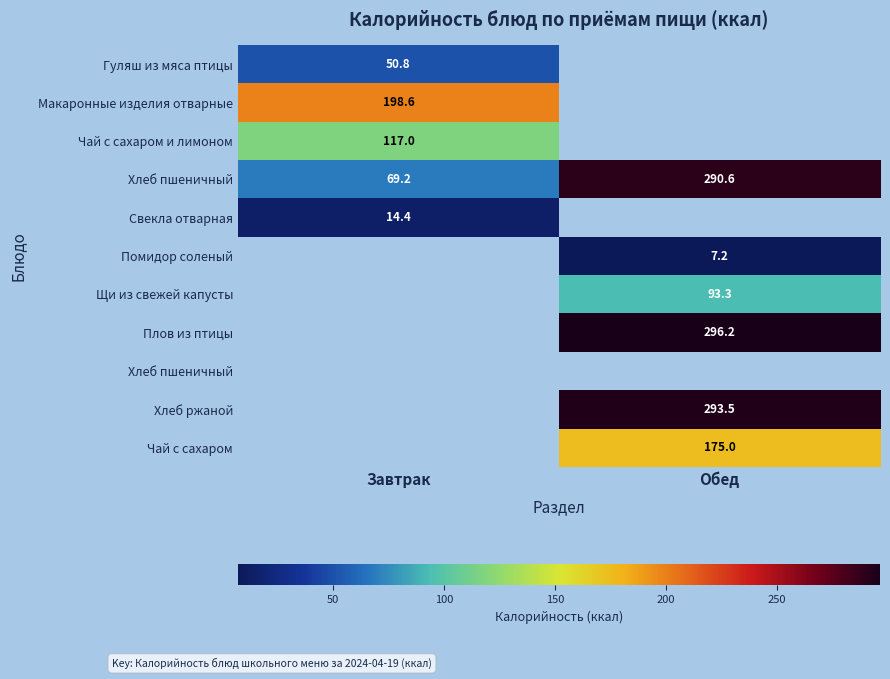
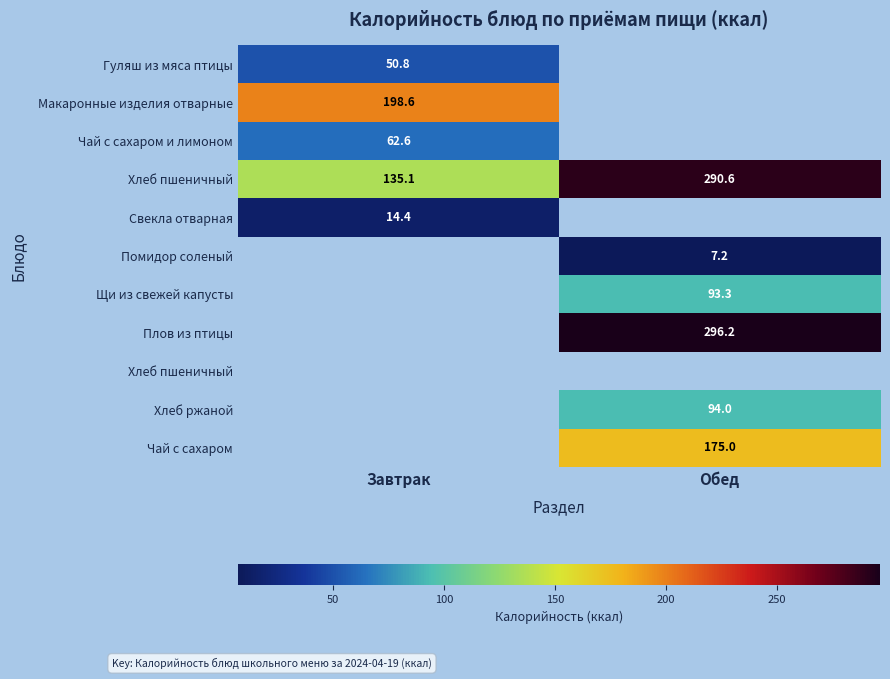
  {
    "Гуляш из мяса птицы": {
      "Завтрак": 50.8
    },
    "Макаронные изделия отварные": {
      "Завтрак": 198.6
    },
    "Чай с сахаром и лимоном": {
-     "Завтрак": 117.0
+     "Завтрак": 62.6
    },
    "Хлеб пшеничный": {
-     "Завтрак": 69.2,
+     "Завтрак": 135.1,
      "Обед": 290.6
    },
    "Свекла отварная": {
      "Завтрак": 14.4
    },
    "Помидор соленый": {
      "Обед": 7.2
    },
    "Щи из свежей капусты": {
      "Обед": 93.3
    },
    "Плов из птицы": {
      "Обед": 296.2
    },
    "Хлеб ржаной": {
-     "Обед": 293.5
+     "Обед": 94.0
    },
    "Чай с сахаром": {
      "Обед": 175.0
    }
  }
